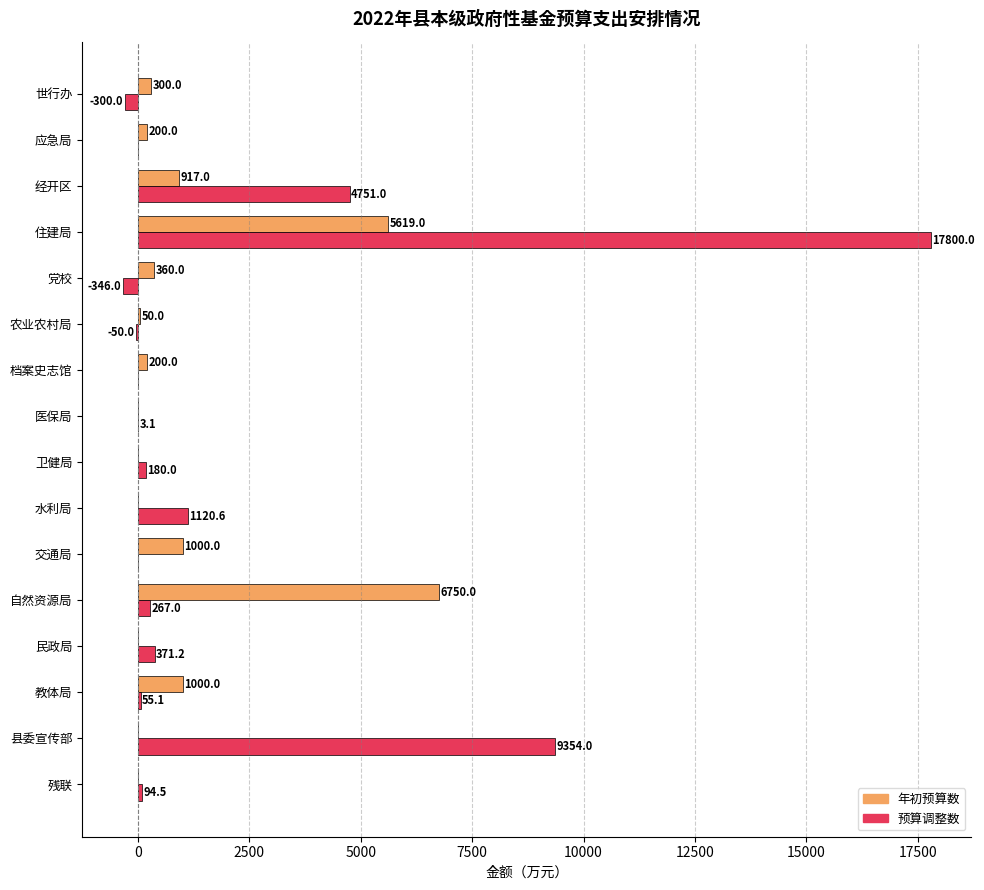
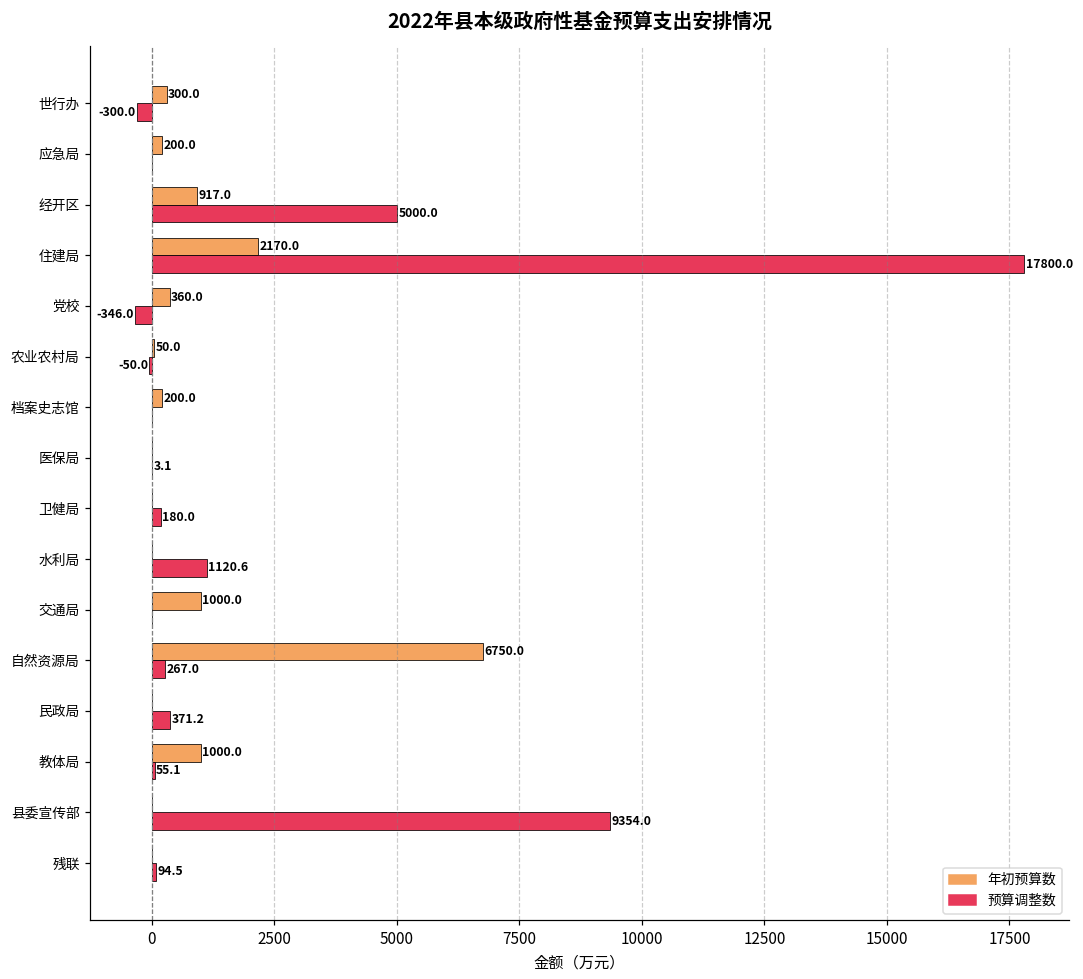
  {
    "年初预算数": {
      "世行办": 300.0,
      "应急局": 200.0,
      "经开区": 917.0,
-     "住建局": 5619.0,
+     "住建局": 2170.0,
      "党校": 360.0,
      "农业农村局": 50.0,
      "档案史志馆": 200.0,
      "交通局": 1000.0,
      "自然资源局": 6750.0,
      "教体局": 1000.0
    },
    "预算调整数": {
      "世行办": -300.0,
-     "经开区": 4751.0,
+     "经开区": 5000.0,
      "住建局": 17800.0,
      "党校": -346.0,
      "农业农村局": -50.0,
      "医保局": 3.1,
      "卫健局": 180.0,
      "水利局": 1120.6,
      "自然资源局": 267.0,
      "民政局": 371.2,
      "教体局": 55.1,
      "县委宣传部": 9354.0,
      "残联": 94.5
    }
  }
